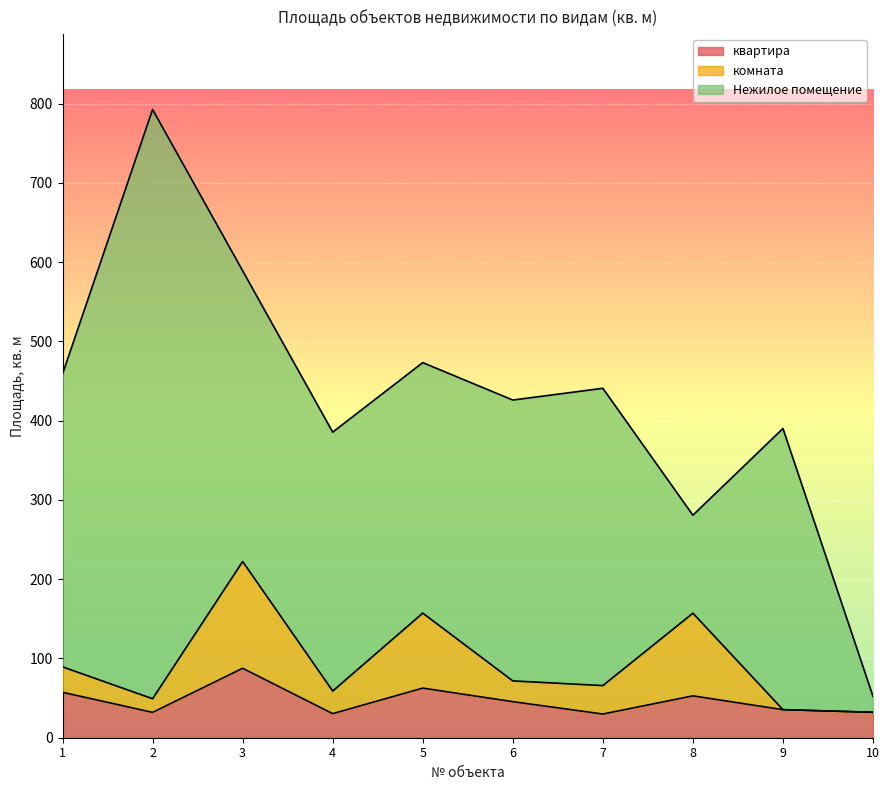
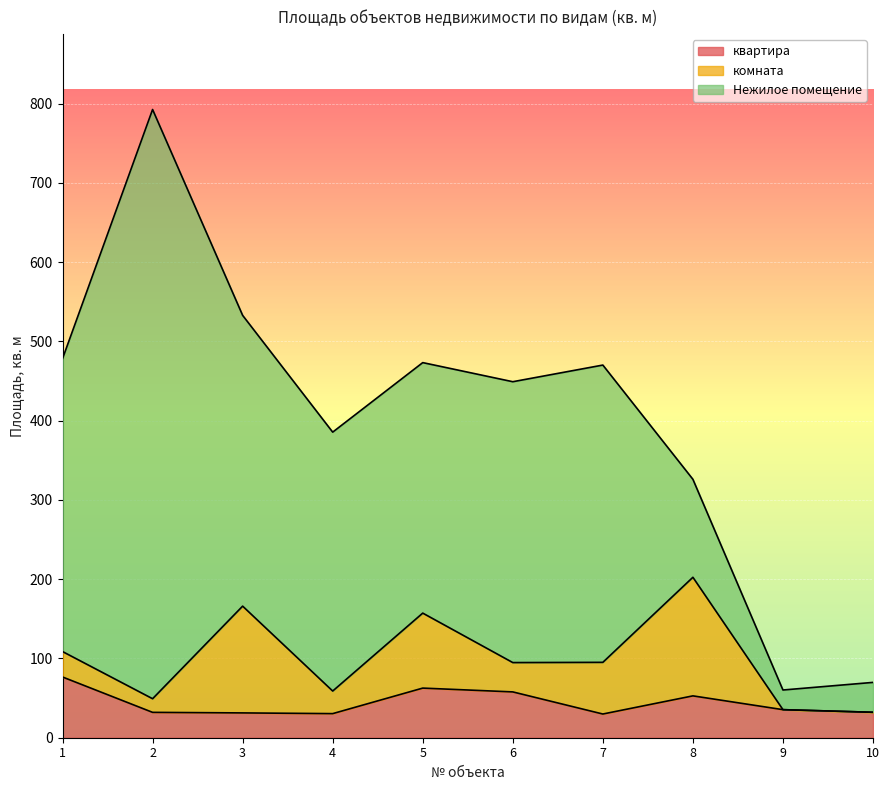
  {
    "квартира": {
-     "1": 60,
+     "1": 80,
      "2": 30,
-     "3": 90,
+     "3": 30,
      "4": 30,
      "5": 60,
-     "6": 50,
+     "6": 60,
      "7": 30,
      "8": 50
    },
    "комната": {
      "1": 30,
      "2": 20,
      "3": 130,
      "4": 30,
      "5": 90,
-     "6": 30,
-     "7": 40,
-     "8": 100
+     "6": 40,
+     "7": 70,
+     "8": 150
    },
    "Нежилое помещение": {
      "1": 370,
      "2": 740,
      "3": 370,
      "4": 330,
      "5": 320,
      "6": 350,
      "7": 380,
      "8": 120,
-     "9": 350,
-     "10": 20
+     "9": 20,
+     "10": 40
    }
  }
